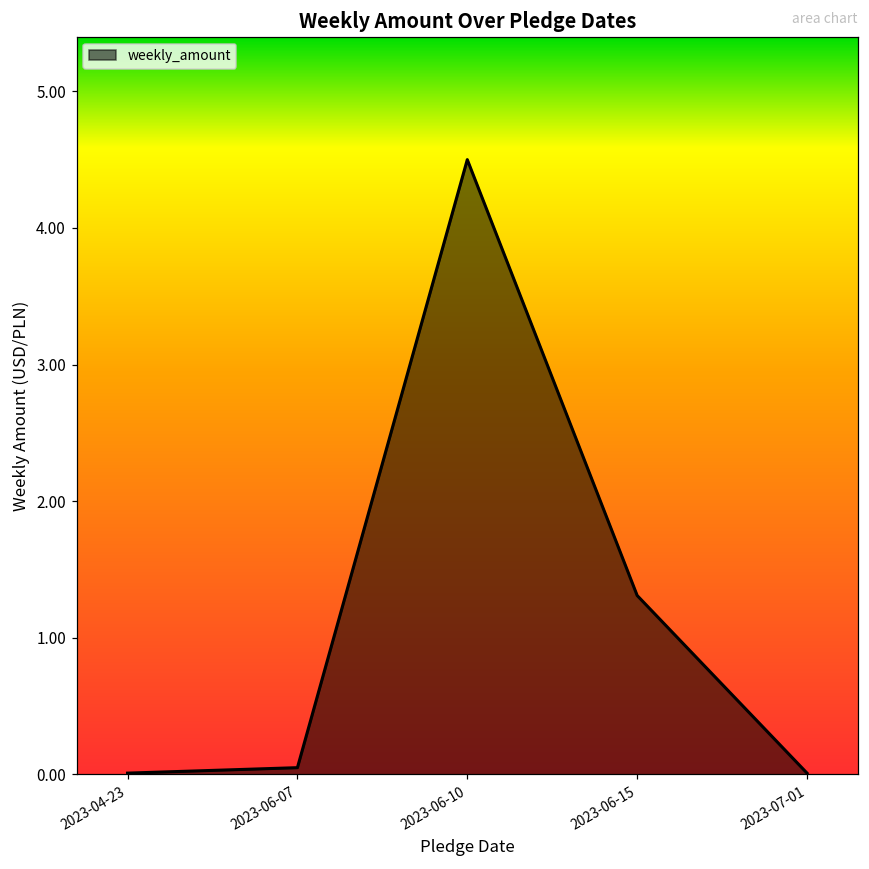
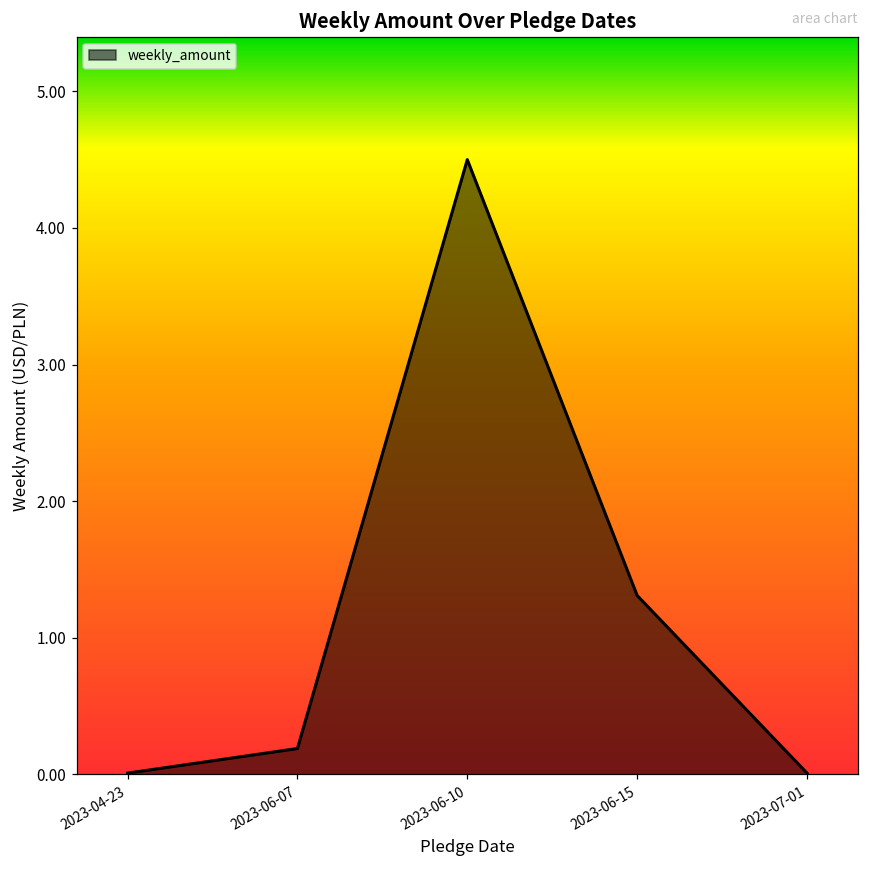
  {
    "2023-04-23": 0.01,
-   "2023-06-07": 0.05,
+   "2023-06-07": 0.19,
    "2023-06-10": 4.50,
    "2023-06-15": 1.31,
    "2023-07-01": 0.01
  }
